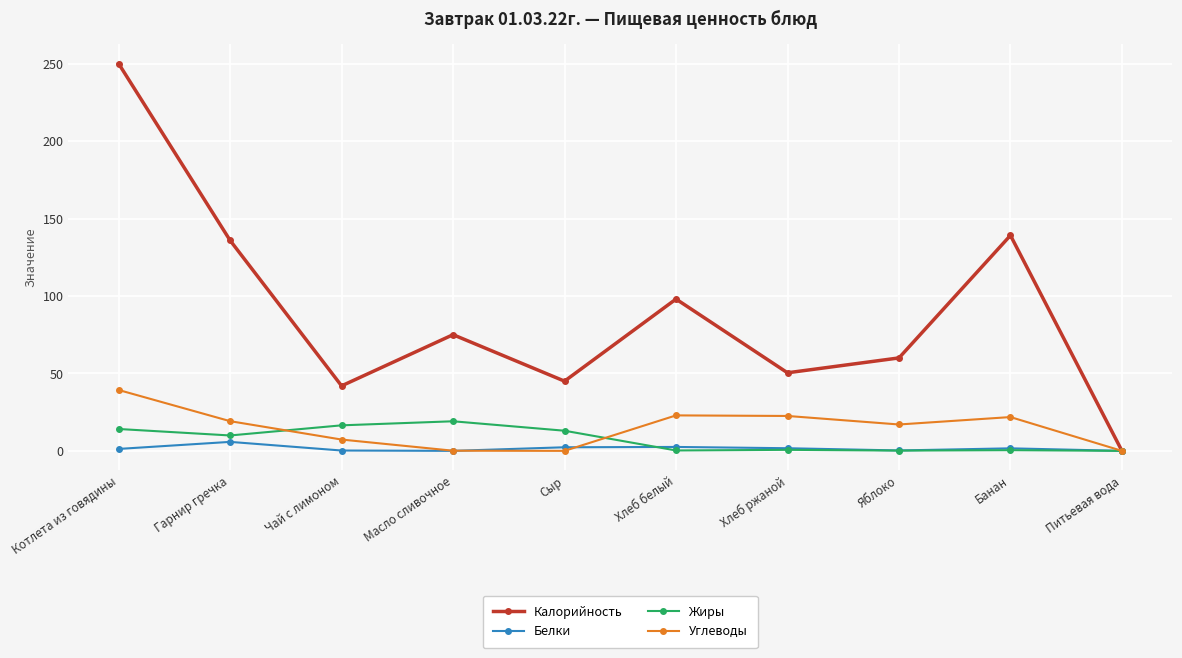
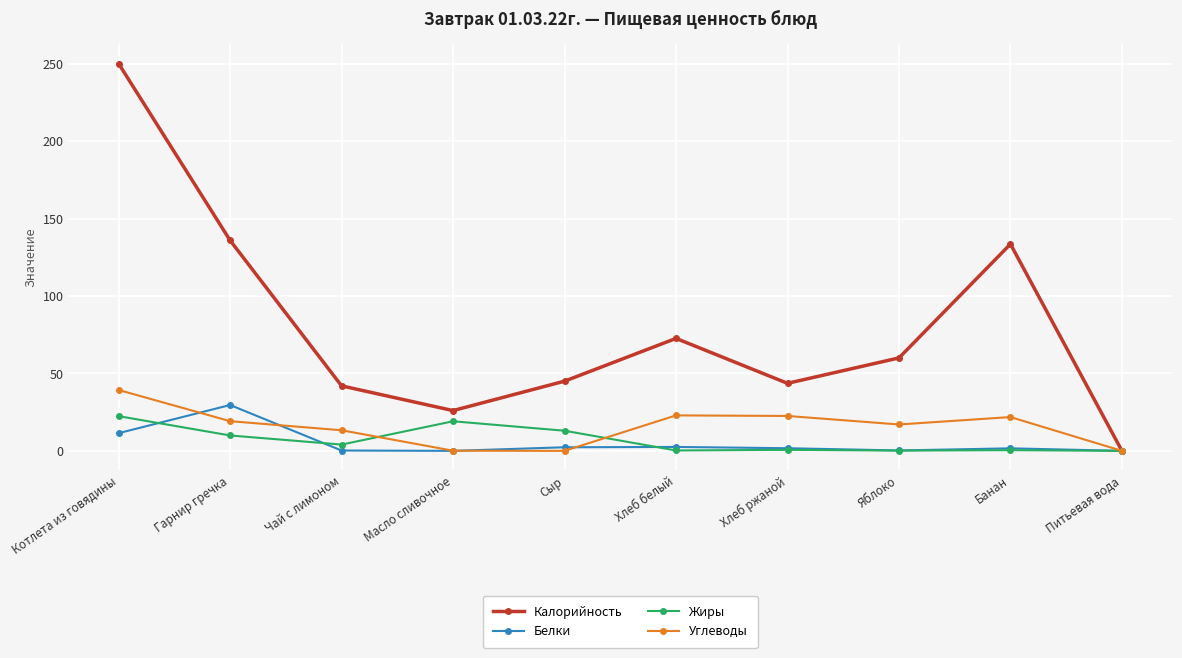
  {
    "Калорийность": {
      "Котлета из говядины": 250,
      "Гарнир гречка": 136,
      "Чай с лимоном": 42,
-     "Масло сливочное": 75,
+     "Масло сливочное": 26,
      "Сыр": 45,
-     "Хлеб белый": 98,
-     "Хлеб ржаной": 50,
+     "Хлеб белый": 73,
+     "Хлеб ржаной": 44,
      "Яблоко": 60,
-     "Банан": 139
+     "Банан": 134
    },
    "Белки": {
-     "Котлета из говядины": 1,
-     "Гарнир гречка": 6,
+     "Котлета из говядины": 11,
+     "Гарнир гречка": 30,
      "Чай с лимоном": 0,
      "Сыр": 2,
      "Хлеб белый": 3
    },
    "Жиры": {
-     "Котлета из говядины": 14,
+     "Котлета из говядины": 22,
      "Гарнир гречка": 10,
-     "Чай с лимоном": 16,
+     "Чай с лимоном": 4,
      "Масло сливочное": 19,
      "Сыр": 13,
      "Хлеб белый": 0
    },
    "Углеводы": {
      "Котлета из говядины": 39,
      "Гарнир гречка": 19,
-     "Чай с лимоном": 7,
+     "Чай с лимоном": 13,
      "Сыр": 0,
      "Хлеб белый": 23,
      "Хлеб ржаной": 23,
      "Яблоко": 17,
      "Банан": 22
    }
  }
